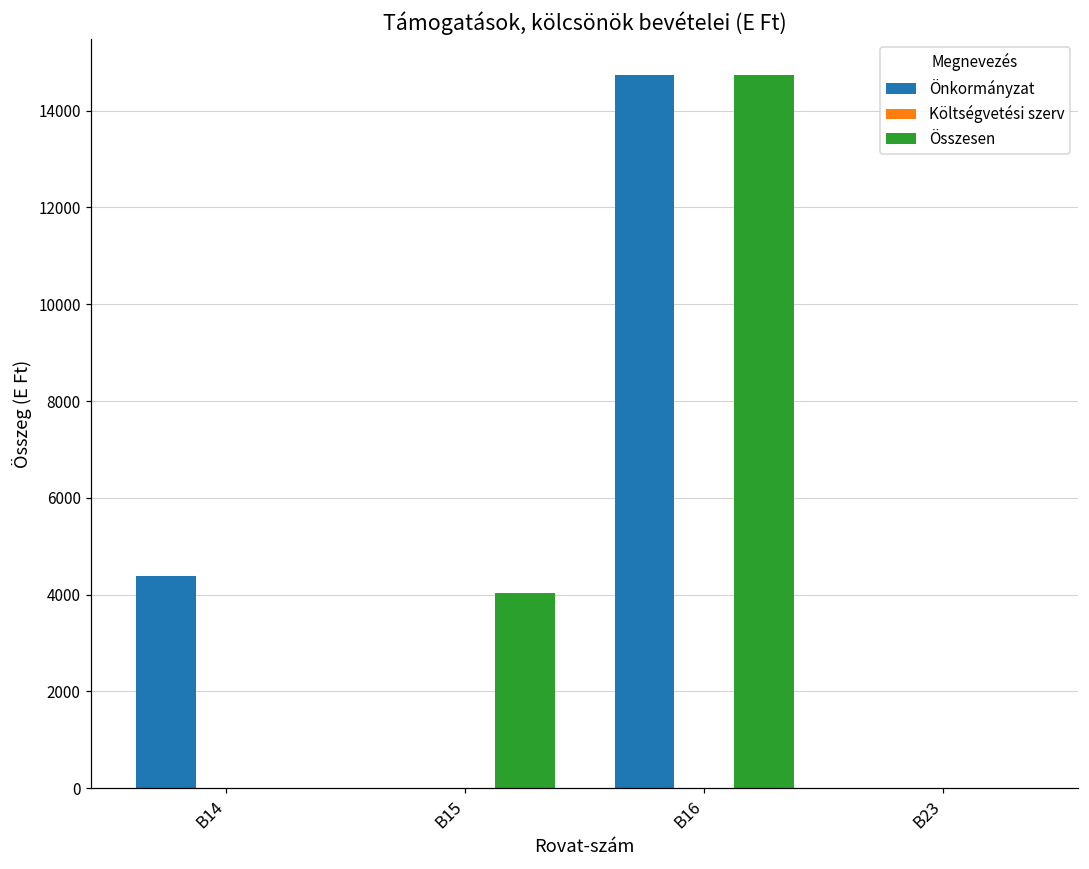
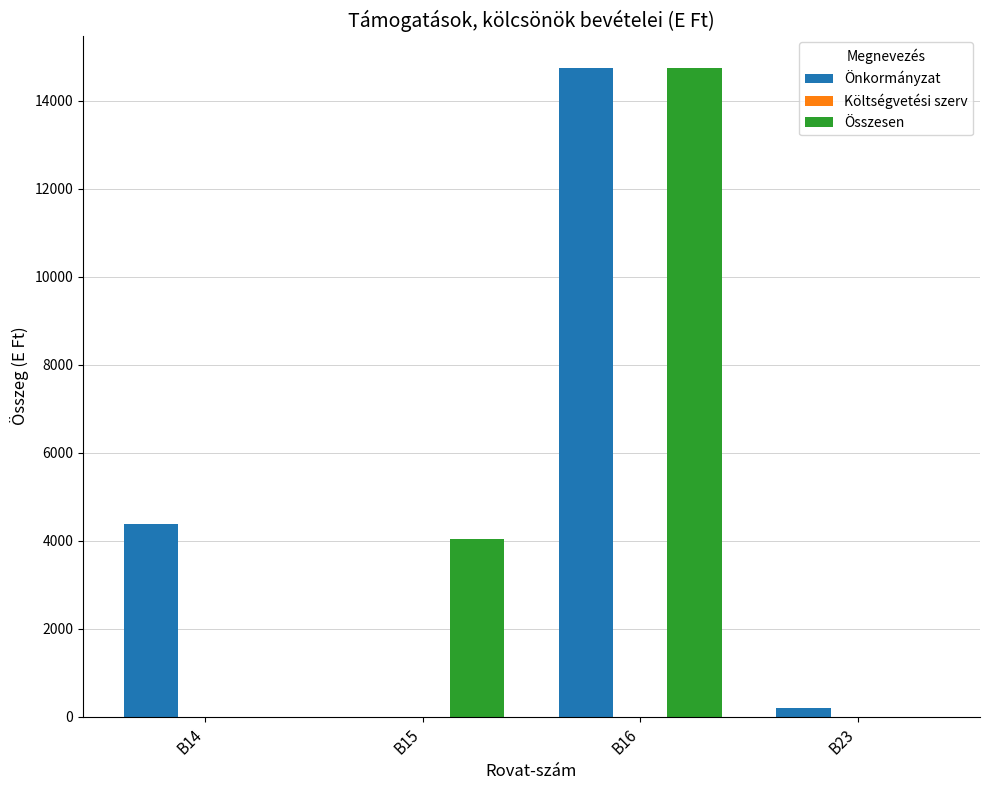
  {
    "Önkormányzat": {
      "B14": 4400,
      "B15": 0,
      "B16": 14700,
-     "B23": 0
+     "B23": 200
    },
    "Költségvetési szerv": {
      "B14": 0,
      "B15": 0,
      "B16": 0,
      "B23": 0
    },
    "Összesen": {
      "B14": 0,
      "B15": 4000,
      "B16": 14700,
      "B23": 0
    }
  }
